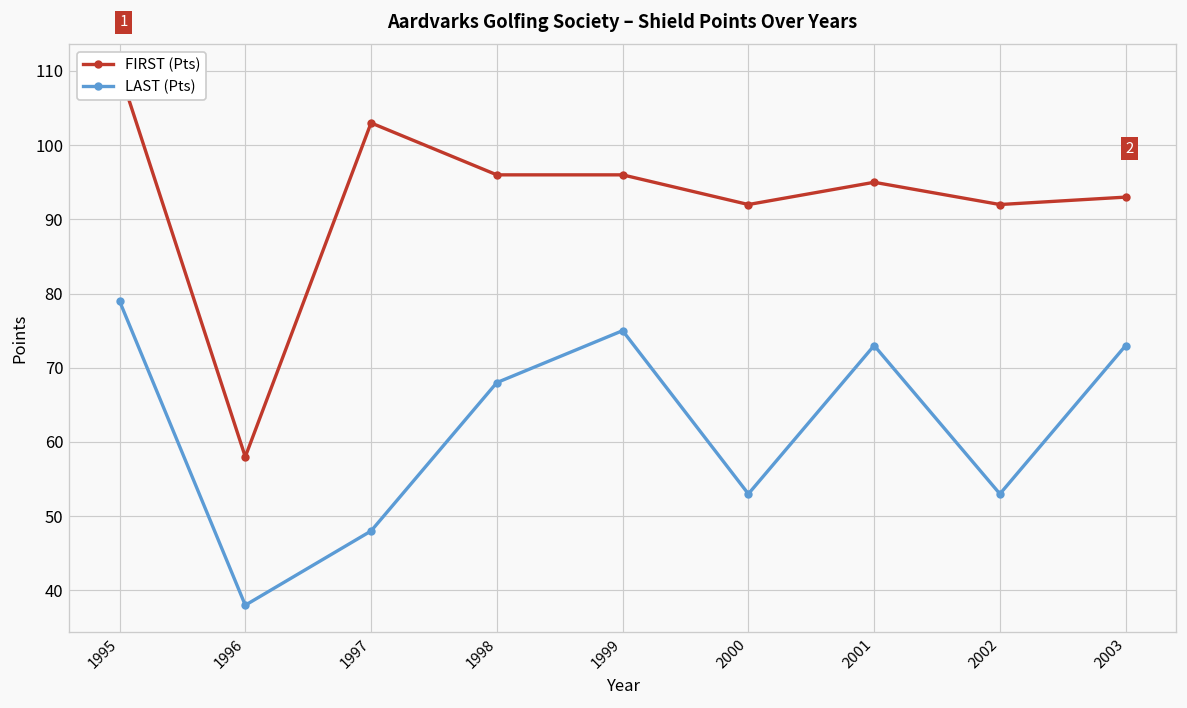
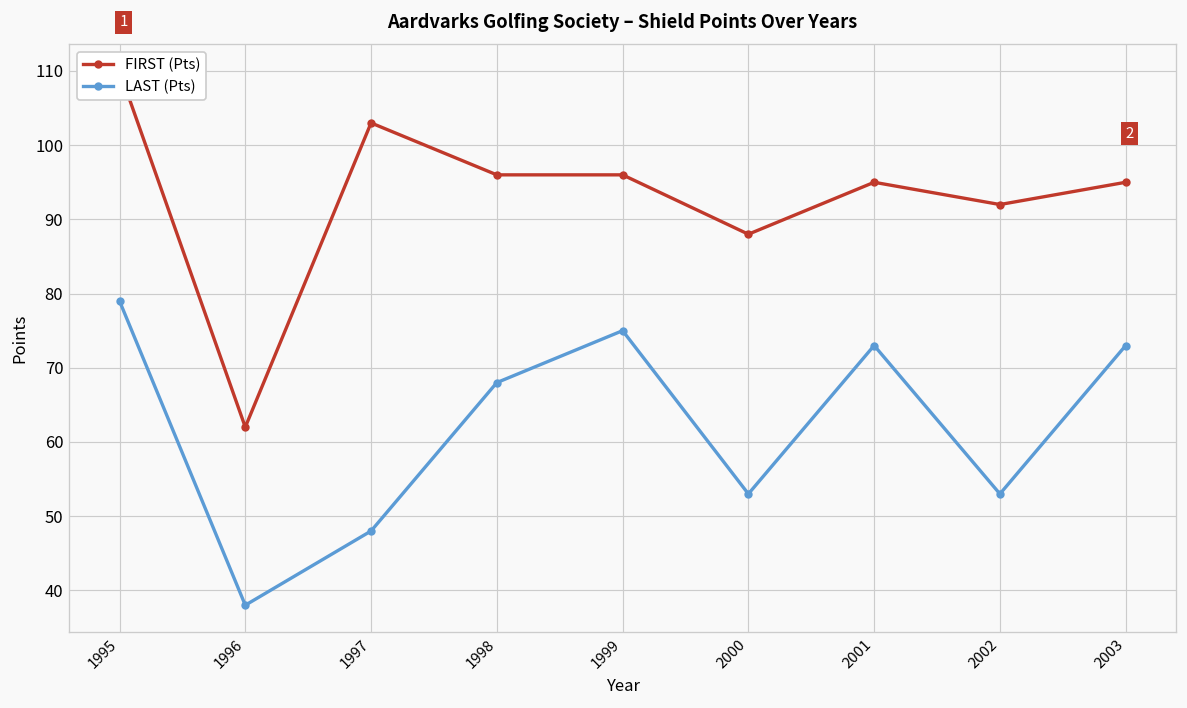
  {
    "FIRST (Pts)": {
-     "1996": 58,
+     "1996": 62,
      "1997": 103,
      "1998": 96,
      "1999": 96,
-     "2000": 92,
+     "2000": 88,
      "2001": 95,
      "2002": 92,
-     "2003": 93
+     "2003": 95
    },
    "LAST (Pts)": {
      "1995": 79,
      "1996": 38,
      "1997": 48,
      "1998": 68,
      "1999": 75,
      "2000": 53,
      "2001": 73,
      "2002": 53,
      "2003": 73
    }
  }
